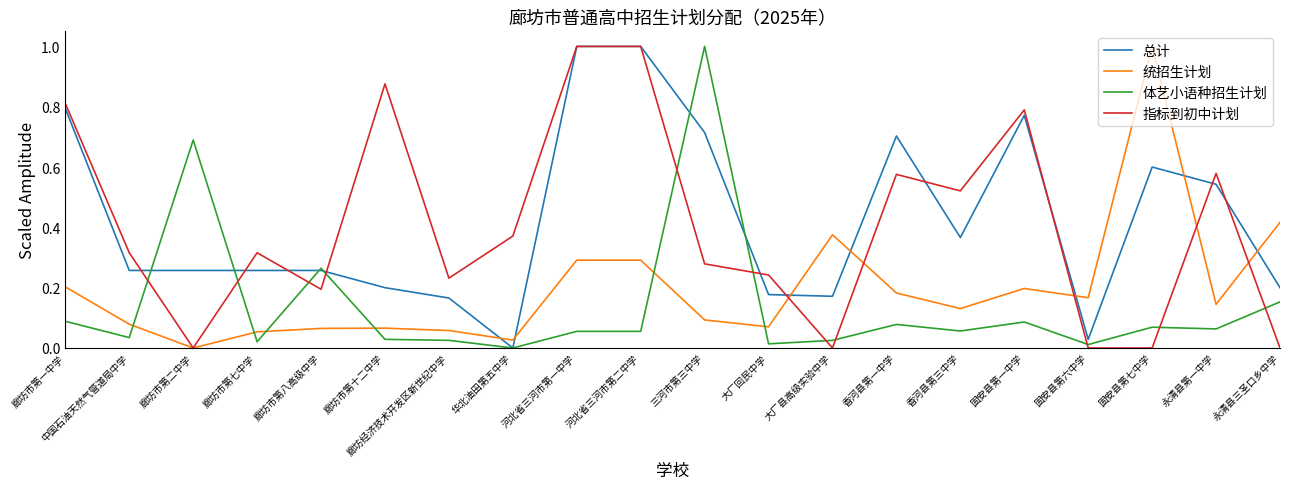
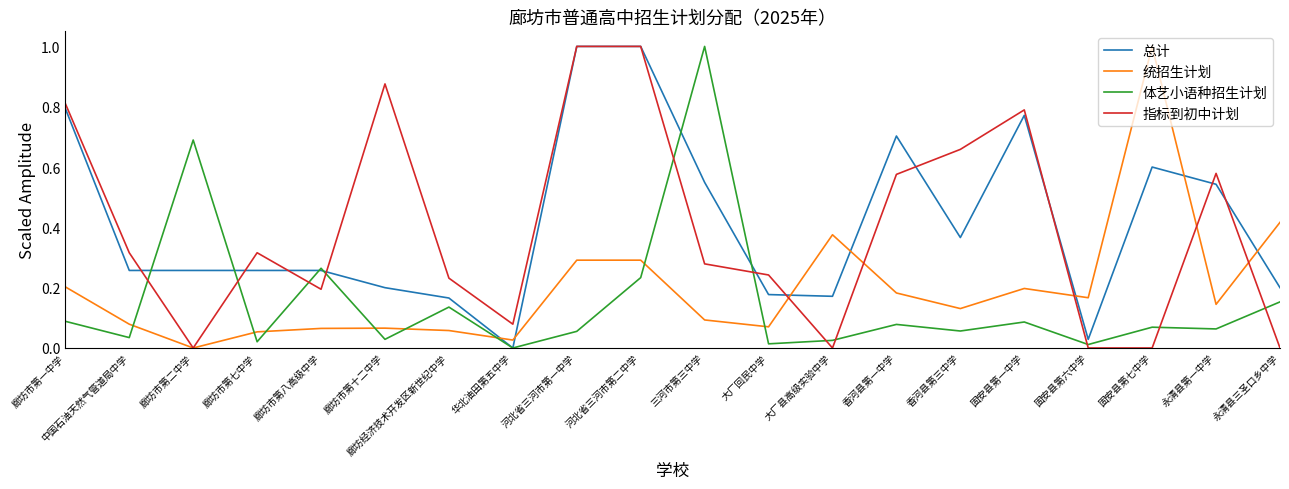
  {
    "总计": {
      "廊坊市第一中学": 0.79,
      "中国石油天然气管道局中学": 0.26,
      "廊坊市第二中学": 0.26,
      "廊坊市第七中学": 0.26,
      "廊坊市第十二中学": 0.20,
      "廊坊经济技术开发区新世纪中学": 0.17,
-     "三河市第三中学": 0.71,
+     "三河市第三中学": 0.55,
      "大厂回民中学": 0.18,
      "大厂县高级实验中学": 0.17,
      "香河县第一中学": 0.70,
      "香河县第三中学": 0.37,
      "固安县第一中学": 0.77,
      "固安县第六中学": 0.03,
      "固安县第七中学": 0.60,
      "永清县第一中学": 0.54,
      "永清县三圣口乡中学": 0.20
    },
    "统招生计划": {
      "廊坊市第一中学": 0.20,
      "中国石油天然气管道局中学": 0.08,
      "廊坊市第七中学": 0.05,
      "廊坊市第八高级中学": 0.06,
      "廊坊市第十二中学": 0.07,
      "廊坊经济技术开发区新世纪中学": 0.06,
      "华北油田第五中学": 0.03,
      "河北省三河市第一中学": 0.29,
      "河北省三河市第二中学": 0.29,
      "三河市第三中学": 0.09,
      "大厂回民中学": 0.07,
      "大厂县高级实验中学": 0.38,
      "香河县第一中学": 0.18,
      "香河县第三中学": 0.13,
      "固安县第一中学": 0.20,
      "固安县第六中学": 0.17,
      "永清县第一中学": 0.14,
      "永清县三圣口乡中学": 0.42
    },
    "体艺小语种招生计划": {
      "廊坊市第一中学": 0.09,
      "中国石油天然气管道局中学": 0.03,
      "廊坊市第二中学": 0.69,
      "廊坊市第七中学": 0.02,
      "廊坊市第十二中学": 0.03,
-     "廊坊经济技术开发区新世纪中学": 0.03,
+     "廊坊经济技术开发区新世纪中学": 0.14,
      "河北省三河市第一中学": 0.06,
-     "河北省三河市第二中学": 0.06,
+     "河北省三河市第二中学": 0.23,
      "三河市第三中学": 1.00,
      "大厂回民中学": 0.01,
      "大厂县高级实验中学": 0.03,
      "香河县第一中学": 0.08,
      "香河县第三中学": 0.06,
      "固安县第一中学": 0.09,
      "固安县第六中学": 0.01,
      "固安县第七中学": 0.07,
      "永清县第一中学": 0.06,
      "永清县三圣口乡中学": 0.15
    },
    "指标到初中计划": {
      "廊坊市第一中学": 0.81,
      "中国石油天然气管道局中学": 0.32,
      "廊坊市第七中学": 0.32,
      "廊坊市第八高级中学": 0.19,
      "廊坊市第十二中学": 0.88,
      "廊坊经济技术开发区新世纪中学": 0.23,
-     "华北油田第五中学": 0.37,
+     "华北油田第五中学": 0.08,
      "三河市第三中学": 0.28,
      "大厂回民中学": 0.24,
      "大厂县高级实验中学": 0.00,
      "香河县第一中学": 0.58,
-     "香河县第三中学": 0.52,
+     "香河县第三中学": 0.66,
      "固安县第一中学": 0.79,
      "固安县第六中学": 0.00,
      "固安县第七中学": 0.00,
      "永清县第一中学": 0.58,
      "永清县三圣口乡中学": 0.00
    }
  }
